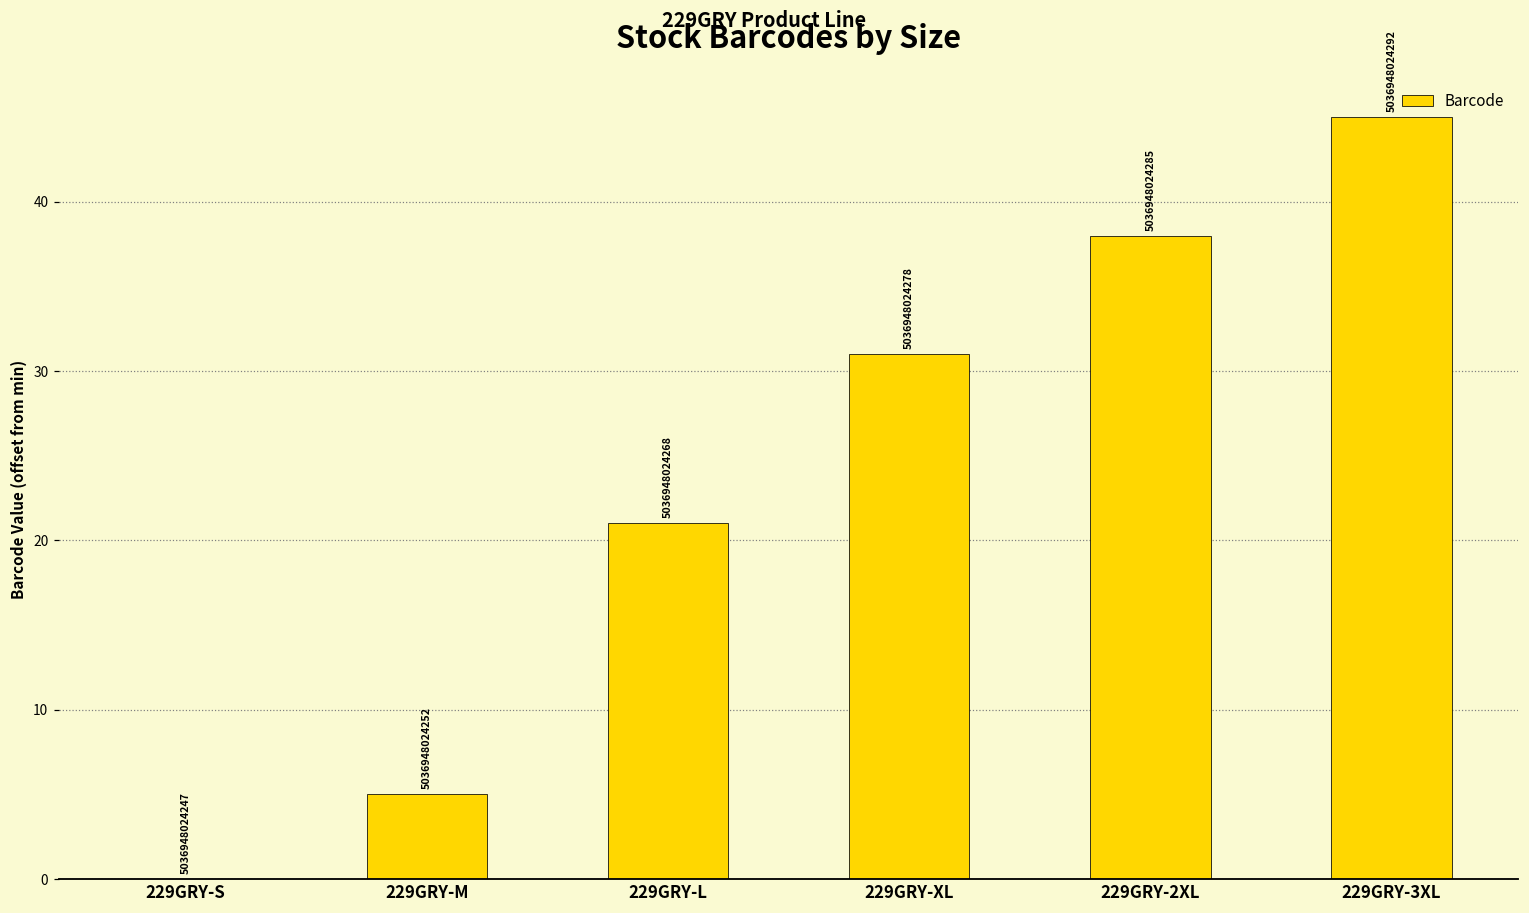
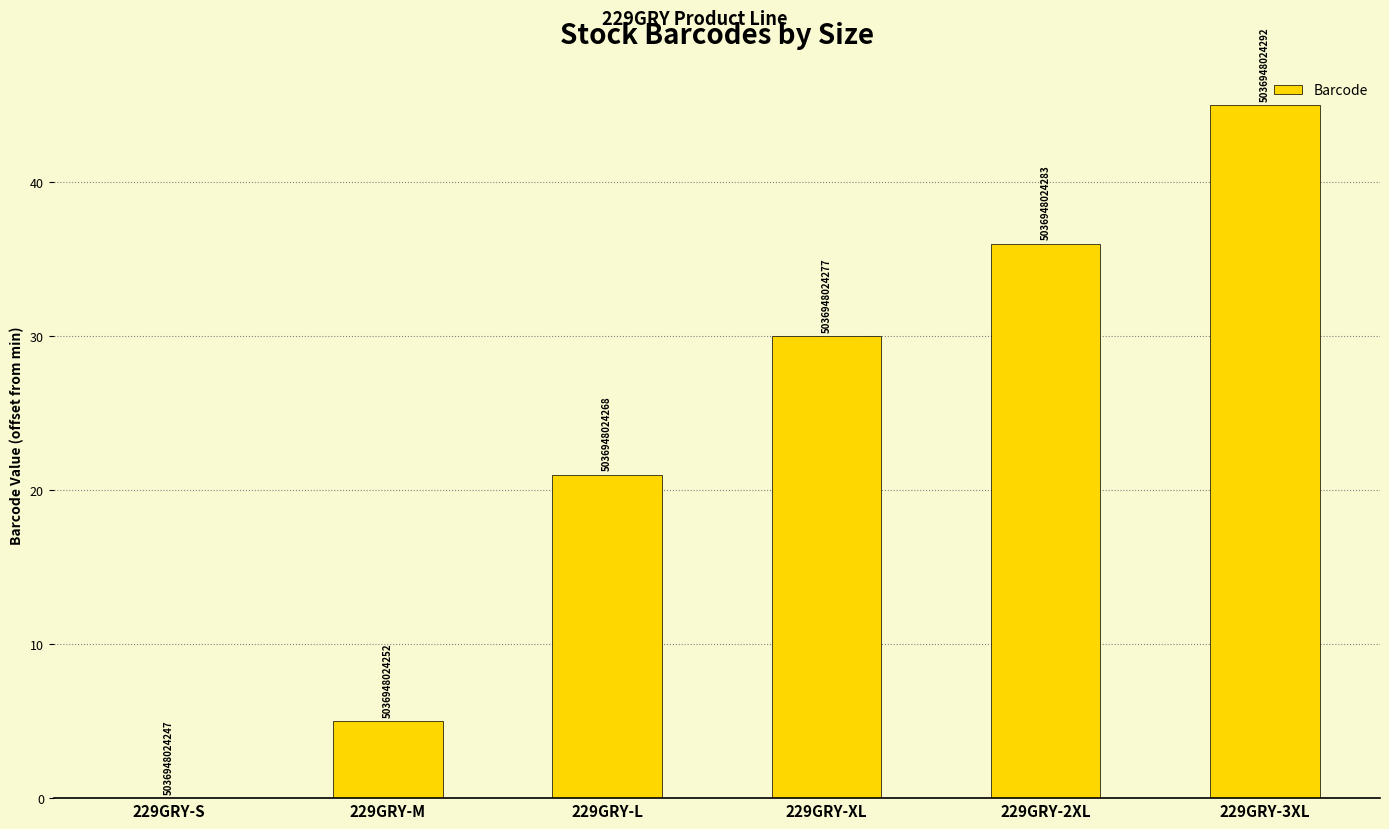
  {
-   "229GRY-XL": 5036948024278,
-   "229GRY-2XL": 5036948024285
+   "229GRY-XL": 5036948024277,
+   "229GRY-2XL": 5036948024283
  }
